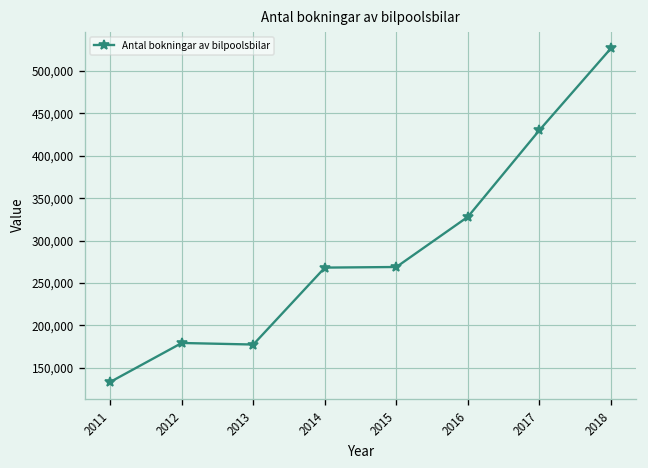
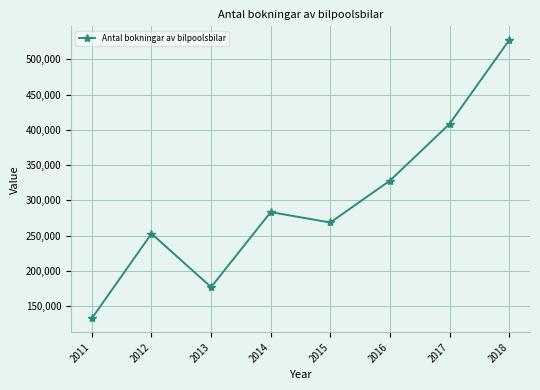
  {
    "2011": "130,000",
-   "2012": "180,000",
+   "2012": "250,000",
    "2013": "180,000",
-   "2014": "270,000",
+   "2014": "280,000",
    "2015": "270,000",
    "2016": "330,000",
-   "2017": "430,000",
+   "2017": "410,000",
    "2018": "530,000"
  }
